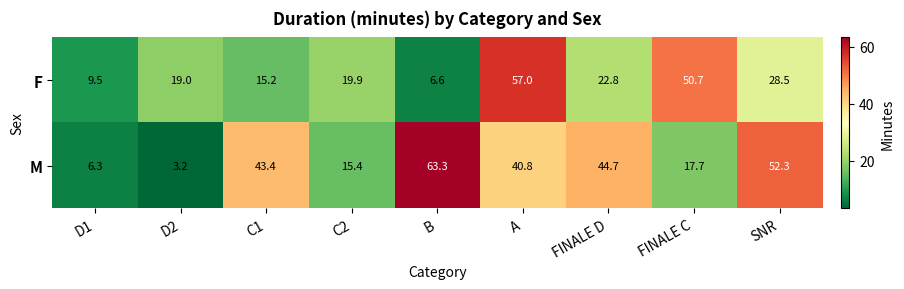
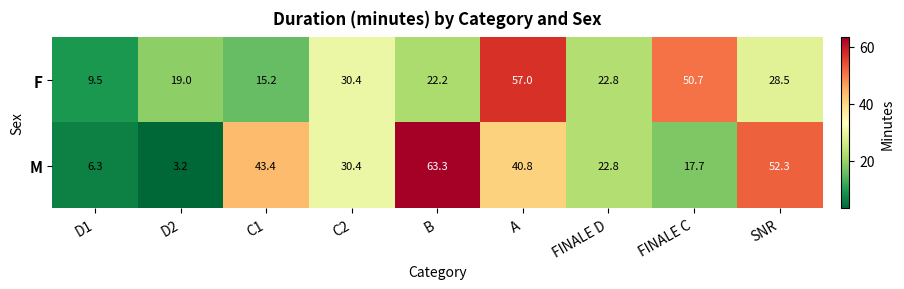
  {
    "F": {
      "D1": 9.5,
      "D2": 19.0,
      "C1": 15.2,
-     "C2": 19.9,
-     "B": 6.6,
+     "C2": 30.4,
+     "B": 22.2,
      "A": 57.0,
      "FINALE D": 22.8,
      "FINALE C": 50.7,
      "SNR": 28.5
    },
    "M": {
      "D1": 6.3,
      "D2": 3.2,
      "C1": 43.4,
-     "C2": 15.4,
+     "C2": 30.4,
      "B": 63.3,
      "A": 40.8,
-     "FINALE D": 44.7,
+     "FINALE D": 22.8,
      "FINALE C": 17.7,
      "SNR": 52.3
    }
  }
